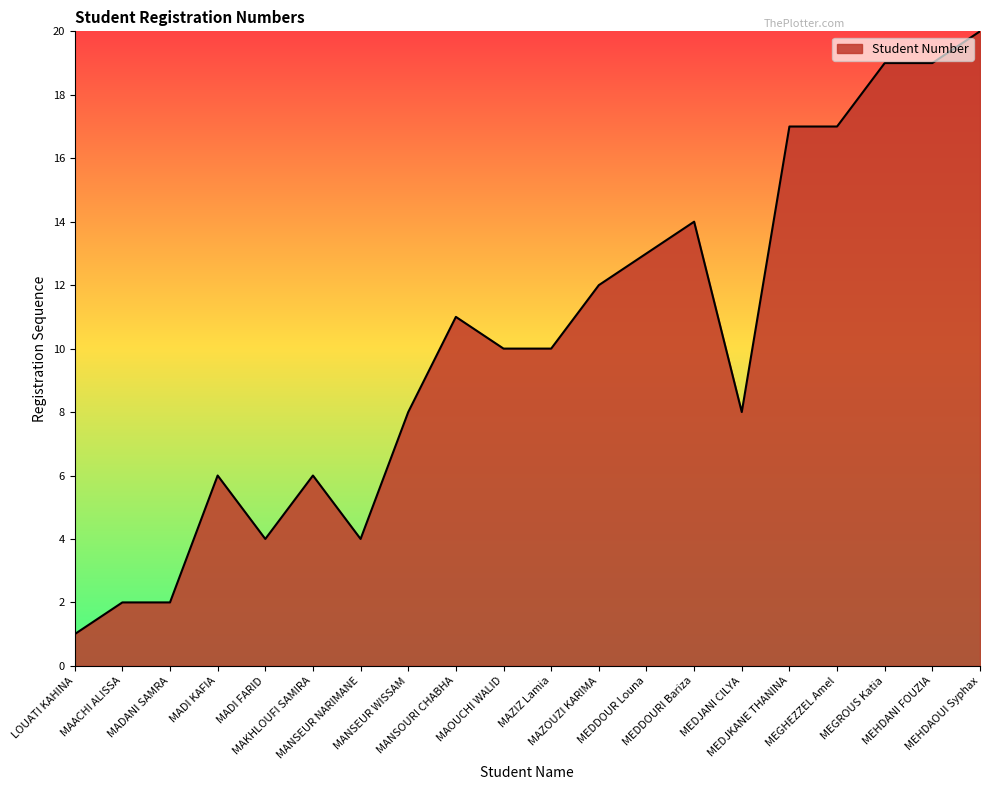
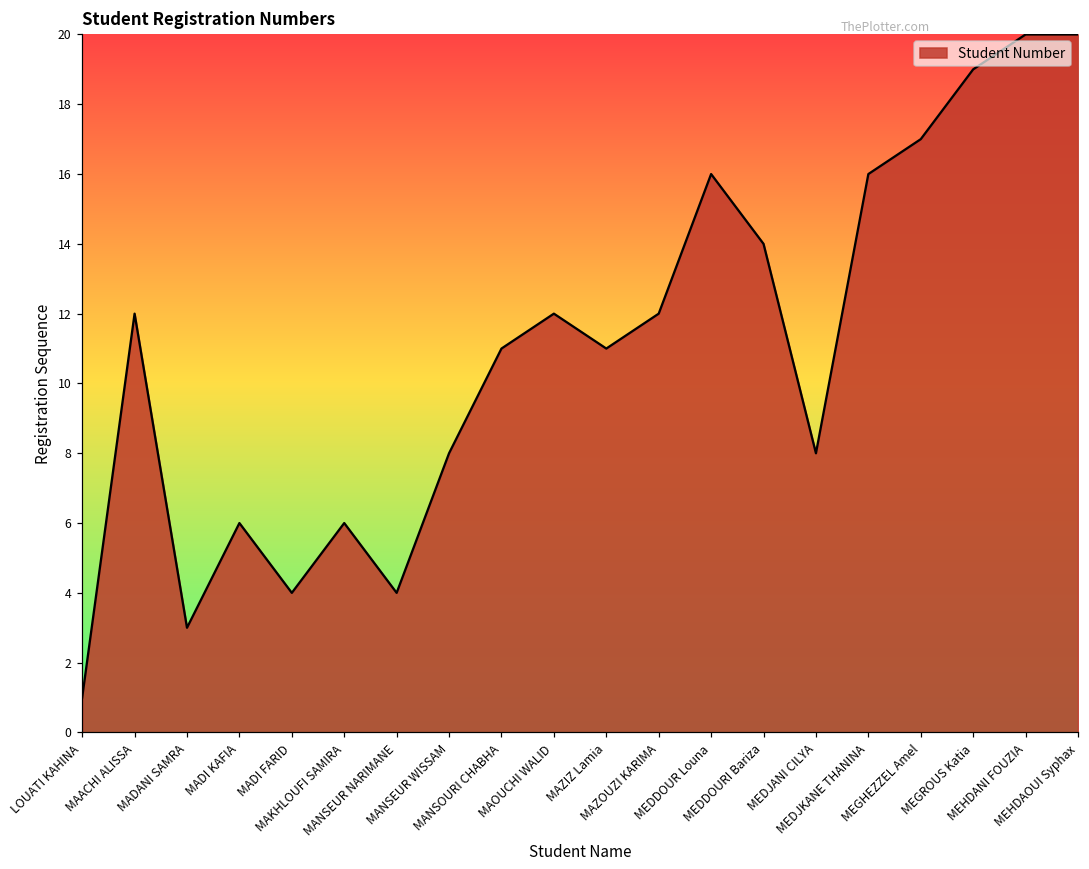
  {
    "LOUATI KAHINA": 1,
-   "MAACHI ALISSA": 2,
-   "MADANI SAMRA": 2,
+   "MAACHI ALISSA": 12,
+   "MADANI SAMRA": 3,
    "MADI KAFIA": 6,
    "MADI FARID": 4,
    "MAKHLOUFI SAMIRA": 6,
    "MANSEUR NARIMANE": 4,
    "MANSEUR WISSAM": 8,
    "MANSOURI CHABHA": 11,
-   "MAOUCHI WALID": 10,
-   "MAZIZ Lamia": 10,
+   "MAOUCHI WALID": 12,
+   "MAZIZ Lamia": 11,
    "MAZOUZI KARIMA": 12,
-   "MEDDOUR Louna": 13,
+   "MEDDOUR Louna": 16,
    "MEDDOURI Bariza": 14,
    "MEDJANI CILYA": 8,
-   "MEDJKANE THANINA": 17,
+   "MEDJKANE THANINA": 16,
    "MEGHEZZEL Amel": 17,
    "MEGROUS Katia": 19,
-   "MEHDANI FOUZIA": 19,
+   "MEHDANI FOUZIA": 20,
    "MEHDAOUI Syphax": 20
  }
